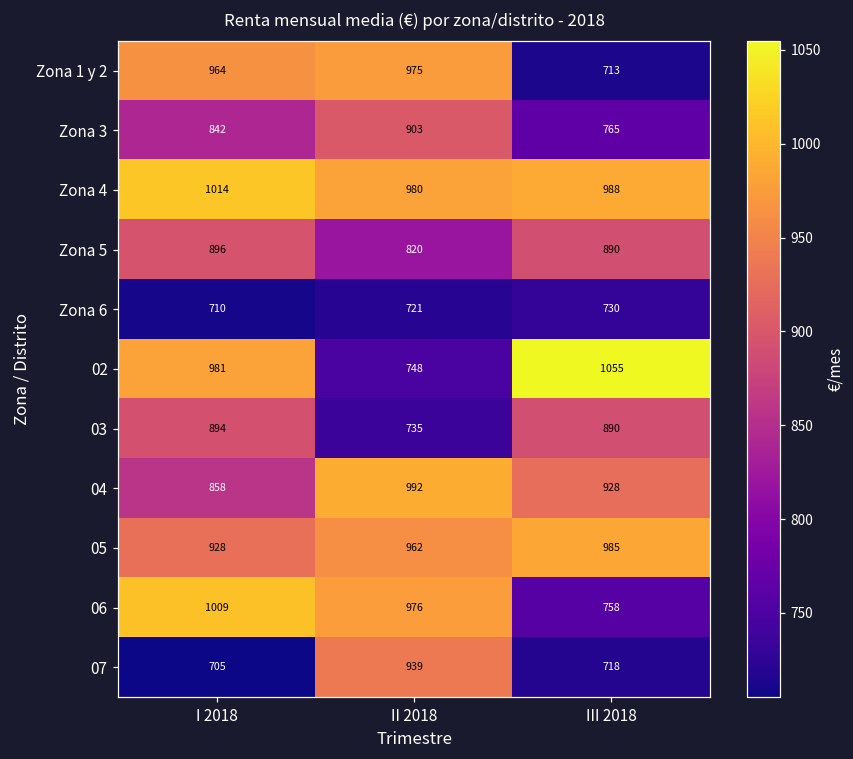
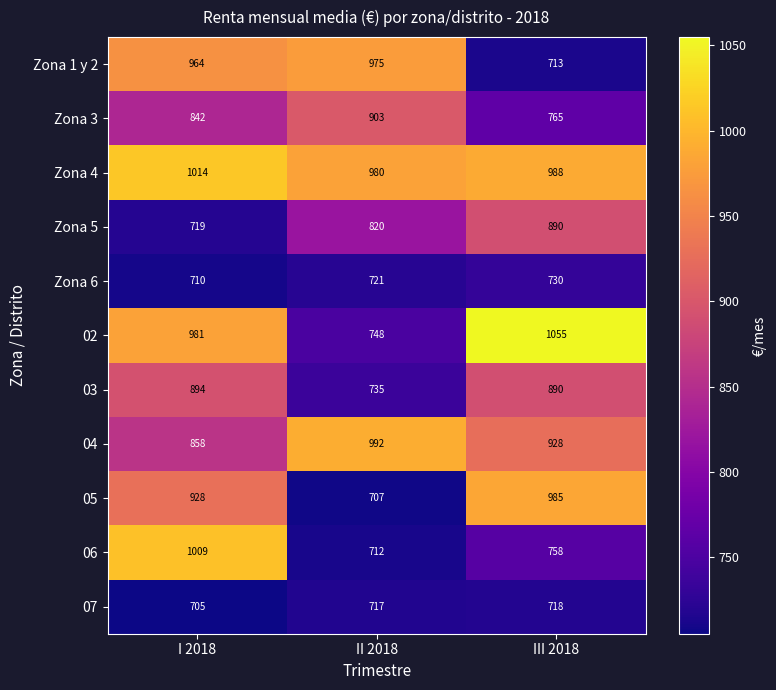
  {
    "Zona 1 y 2": {
      "I 2018": 964,
      "II 2018": 975,
      "III 2018": 713
    },
    "Zona 3": {
      "I 2018": 842,
      "II 2018": 903,
      "III 2018": 765
    },
    "Zona 4": {
      "I 2018": 1014,
      "II 2018": 980,
      "III 2018": 988
    },
    "Zona 5": {
-     "I 2018": 896,
+     "I 2018": 719,
      "II 2018": 820,
      "III 2018": 890
    },
    "Zona 6": {
      "I 2018": 710,
      "II 2018": 721,
      "III 2018": 730
    },
    "02": {
      "I 2018": 981,
      "II 2018": 748,
      "III 2018": 1055
    },
    "03": {
      "I 2018": 894,
      "II 2018": 735,
      "III 2018": 890
    },
    "04": {
      "I 2018": 858,
      "II 2018": 992,
      "III 2018": 928
    },
    "05": {
      "I 2018": 928,
-     "II 2018": 962,
+     "II 2018": 707,
      "III 2018": 985
    },
    "06": {
      "I 2018": 1009,
-     "II 2018": 976,
+     "II 2018": 712,
      "III 2018": 758
    },
    "07": {
      "I 2018": 705,
-     "II 2018": 939,
+     "II 2018": 717,
      "III 2018": 718
    }
  }
